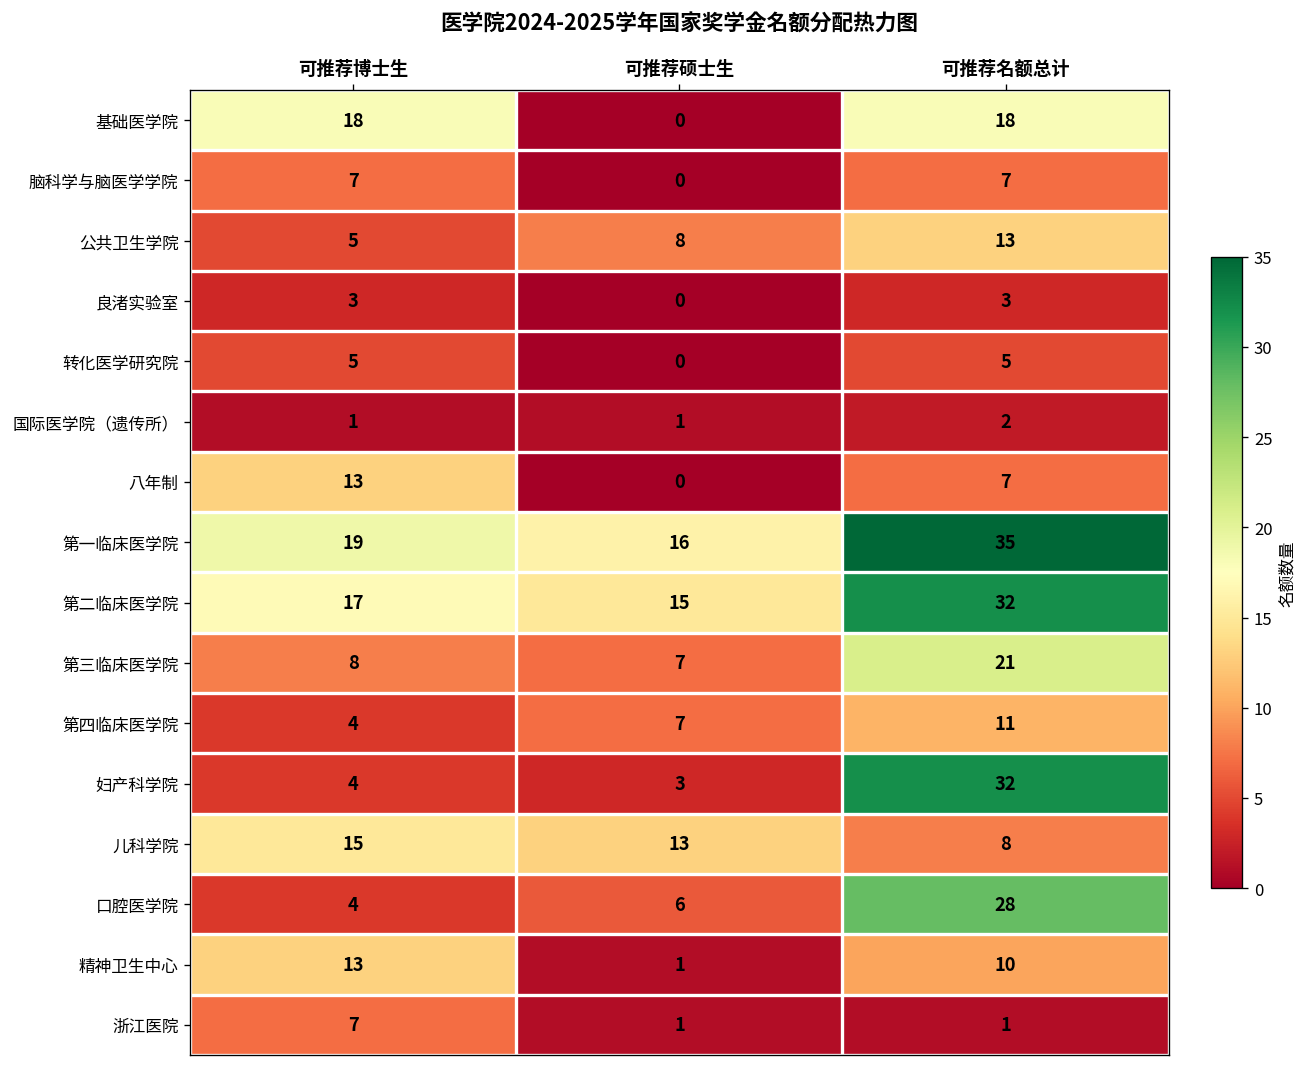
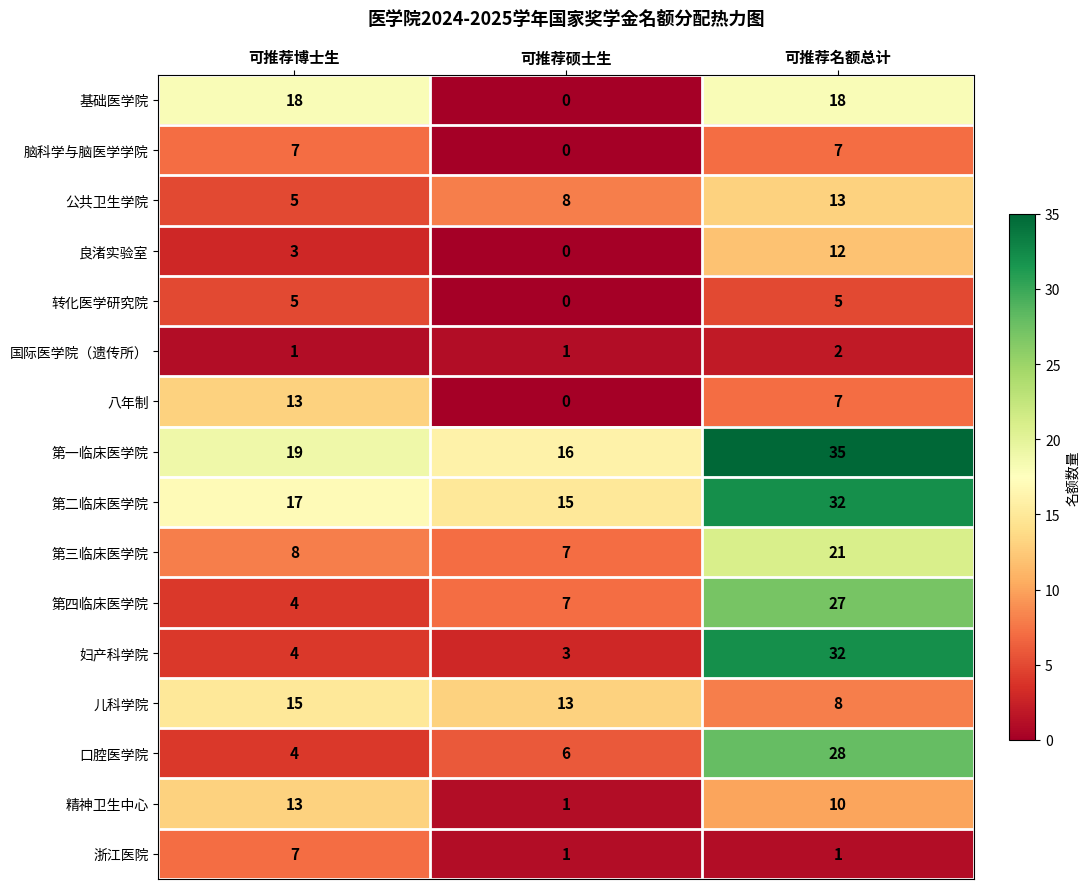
  {
    "基础医学院": {
      "可推荐博士生": 18,
      "可推荐硕士生": 0,
      "可推荐名额总计": 18
    },
    "脑科学与脑医学学院": {
      "可推荐博士生": 7,
      "可推荐硕士生": 0,
      "可推荐名额总计": 7
    },
    "公共卫生学院": {
      "可推荐博士生": 5,
      "可推荐硕士生": 8,
      "可推荐名额总计": 13
    },
    "良渚实验室": {
      "可推荐博士生": 3,
      "可推荐硕士生": 0,
-     "可推荐名额总计": 3
+     "可推荐名额总计": 12
    },
    "转化医学研究院": {
      "可推荐博士生": 5,
      "可推荐硕士生": 0,
      "可推荐名额总计": 5
    },
    "国际医学院（遗传所）": {
      "可推荐博士生": 1,
      "可推荐硕士生": 1,
      "可推荐名额总计": 2
    },
    "八年制": {
      "可推荐博士生": 13,
      "可推荐硕士生": 0,
      "可推荐名额总计": 7
    },
    "第一临床医学院": {
      "可推荐博士生": 19,
      "可推荐硕士生": 16,
      "可推荐名额总计": 35
    },
    "第二临床医学院": {
      "可推荐博士生": 17,
      "可推荐硕士生": 15,
      "可推荐名额总计": 32
    },
    "第三临床医学院": {
      "可推荐博士生": 8,
      "可推荐硕士生": 7,
      "可推荐名额总计": 21
    },
    "第四临床医学院": {
      "可推荐博士生": 4,
      "可推荐硕士生": 7,
-     "可推荐名额总计": 11
+     "可推荐名额总计": 27
    },
    "妇产科学院": {
      "可推荐博士生": 4,
      "可推荐硕士生": 3,
      "可推荐名额总计": 32
    },
    "儿科学院": {
      "可推荐博士生": 15,
      "可推荐硕士生": 13,
      "可推荐名额总计": 8
    },
    "口腔医学院": {
      "可推荐博士生": 4,
      "可推荐硕士生": 6,
      "可推荐名额总计": 28
    },
    "精神卫生中心": {
      "可推荐博士生": 13,
      "可推荐硕士生": 1,
      "可推荐名额总计": 10
    },
    "浙江医院": {
      "可推荐博士生": 7,
      "可推荐硕士生": 1,
      "可推荐名额总计": 1
    }
  }
